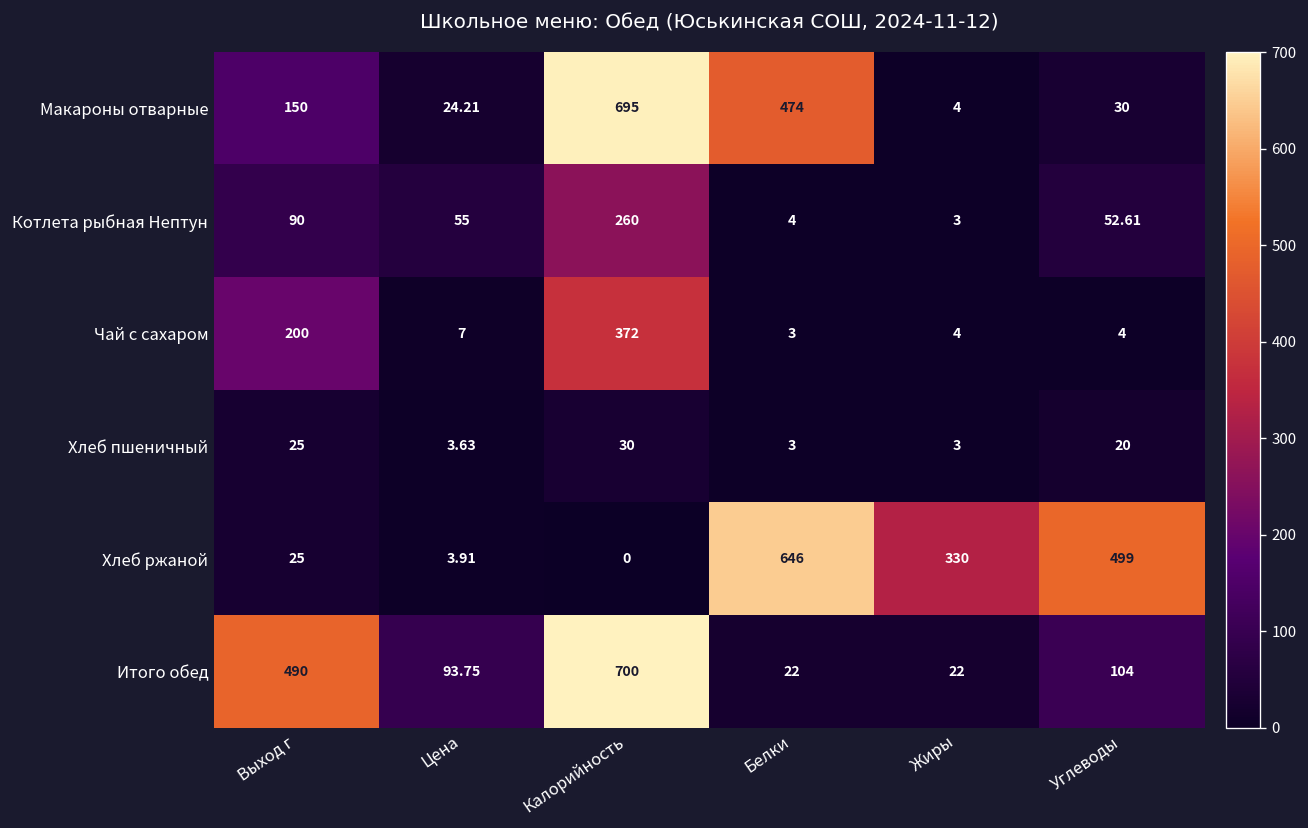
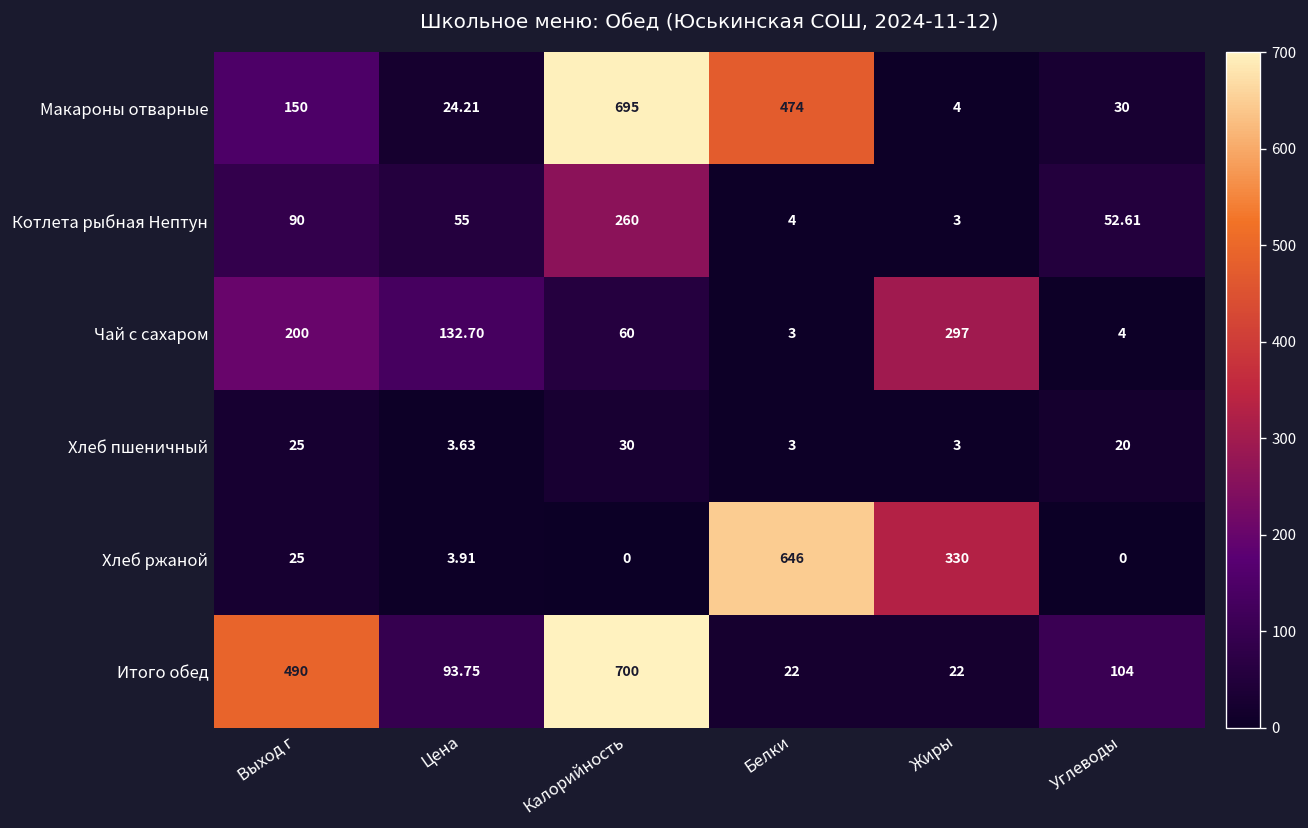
  {
    "Макароны отварные": {
      "Выход г": 150,
      "Цена": 24.21,
      "Калорийность": 695,
      "Белки": 474,
      "Жиры": 4,
      "Углеводы": 30
    },
    "Котлета рыбная Нептун": {
      "Выход г": 90,
      "Цена": 55,
      "Калорийность": 260,
      "Белки": 4,
      "Жиры": 3,
      "Углеводы": 52.61
    },
    "Чай с сахаром": {
      "Выход г": 200,
-     "Цена": 7,
-     "Калорийность": 372,
+     "Цена": 132.70,
+     "Калорийность": 60,
      "Белки": 3,
-     "Жиры": 4,
+     "Жиры": 297,
      "Углеводы": 4
    },
    "Хлеб пшеничный": {
      "Выход г": 25,
      "Цена": 3.63,
      "Калорийность": 30,
      "Белки": 3,
      "Жиры": 3,
      "Углеводы": 20
    },
    "Хлеб ржаной": {
      "Выход г": 25,
      "Цена": 3.91,
      "Калорийность": 0,
      "Белки": 646,
      "Жиры": 330,
-     "Углеводы": 499
+     "Углеводы": 0
    },
    "Итого обед": {
      "Выход г": 490,
      "Цена": 93.75,
      "Калорийность": 700,
      "Белки": 22,
      "Жиры": 22,
      "Углеводы": 104
    }
  }
